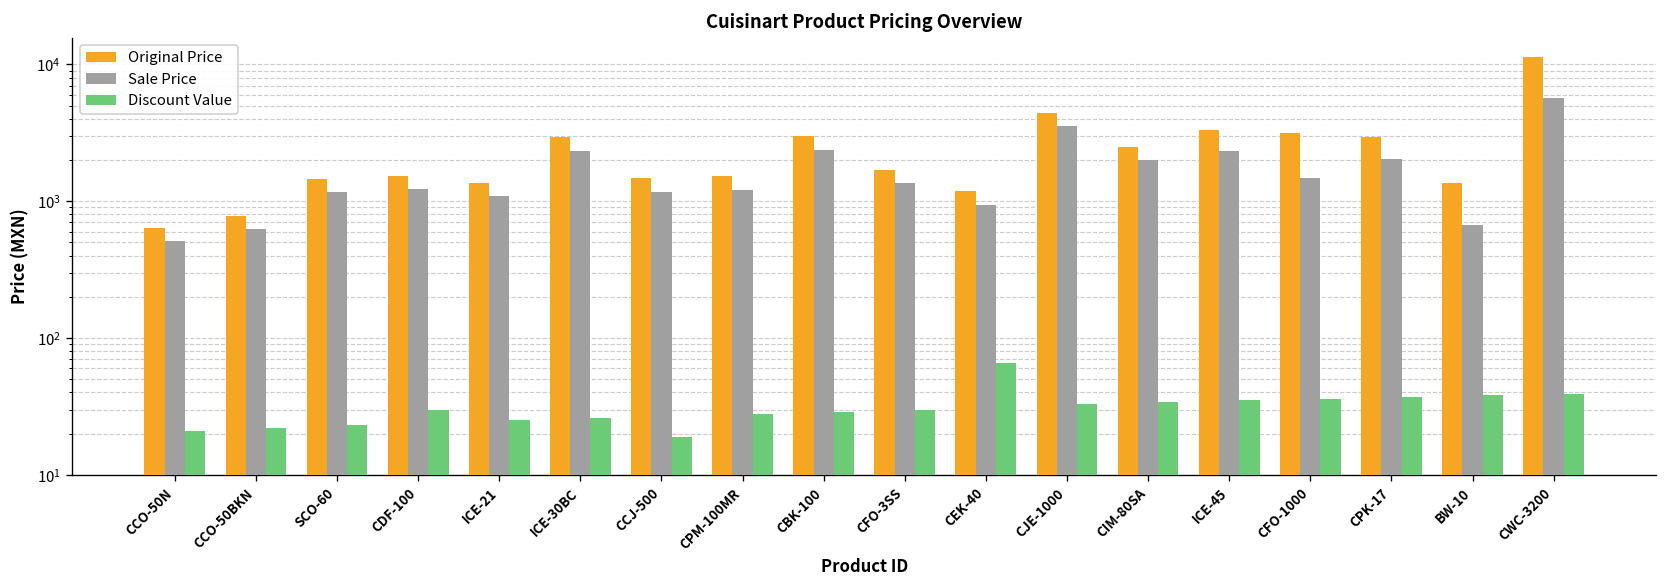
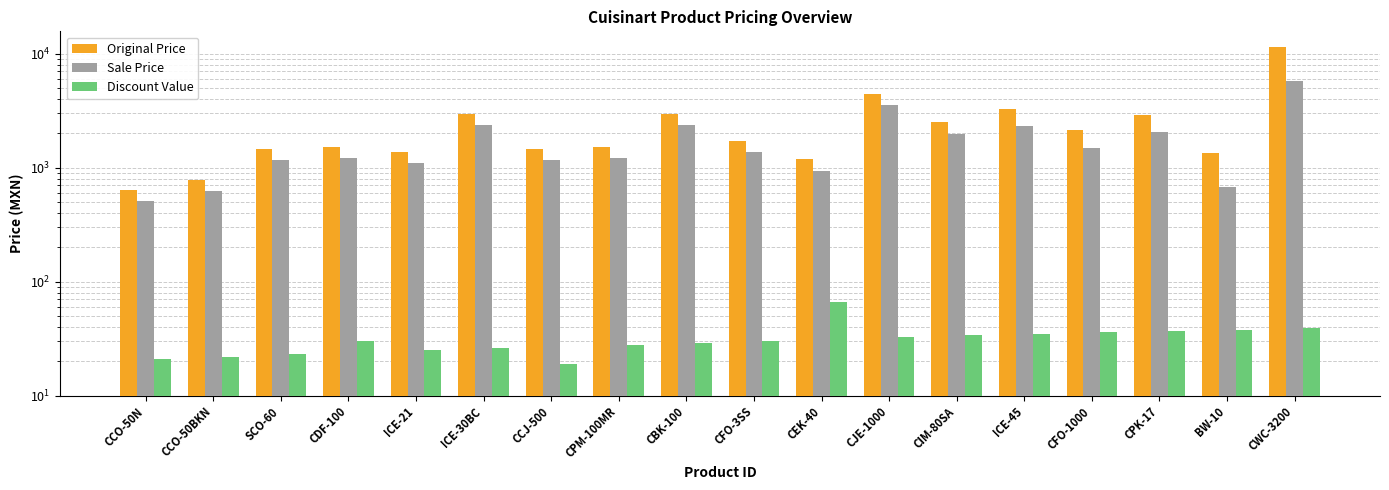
  {
    "Original Price": {
      "CCO-50N": 600,
      "CCO-50BKN": 800,
      "SCO-60": 1400,
      "CDF-100": 1500,
      "ICE-21": 1400,
      "ICE-30BC": 2900,
      "CCJ-500": 1500,
      "CPM-100MR": 1500,
      "CBK-100": 3000,
      "CFO-3SS": 1700,
      "CEK-40": 1200,
      "CJE-1000": 4400,
      "CIM-80SA": 2500,
      "ICE-45": 3300,
-     "CFO-1000": 3100,
+     "CFO-1000": 2100,
      "CPK-17": 2900,
      "BW-10": 1300,
      "CWC-3200": 11000
    },
    "Sale Price": {
      "CCO-50N": 500,
      "CCO-50BKN": 600,
      "SCO-60": 1200,
      "CDF-100": 1200,
      "ICE-21": 1100,
      "ICE-30BC": 2300,
      "CCJ-500": 1200,
      "CPM-100MR": 1200,
      "CBK-100": 2400,
      "CFO-3SS": 1400,
      "CEK-40": 900,
      "CJE-1000": 3500,
      "CIM-80SA": 2000,
      "ICE-45": 2300,
      "CFO-1000": 1500,
      "CPK-17": 2000,
      "BW-10": 700,
      "CWC-3200": 6000
    },
    "Discount Value": {
      "CCO-50N": 21,
      "CCO-50BKN": 22,
      "SCO-60": 23,
      "CDF-100": 30,
      "ICE-21": 25,
      "ICE-30BC": 26,
      "CCJ-500": 19,
      "CPM-100MR": 28,
      "CBK-100": 29,
      "CFO-3SS": 30,
      "CEK-40": 70,
      "CJE-1000": 33,
      "CIM-80SA": 34,
      "ICE-45": 35,
      "CFO-1000": 36,
      "CPK-17": 37,
      "BW-10": 38,
      "CWC-3200": 39
    }
  }
